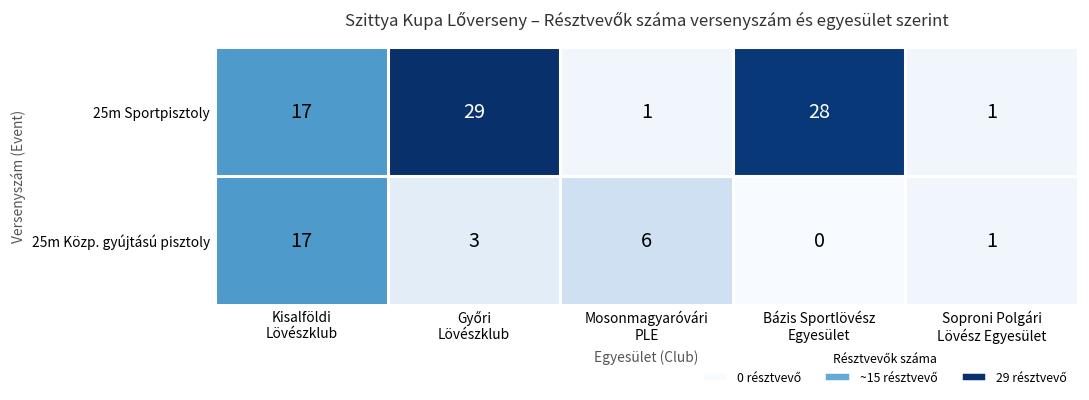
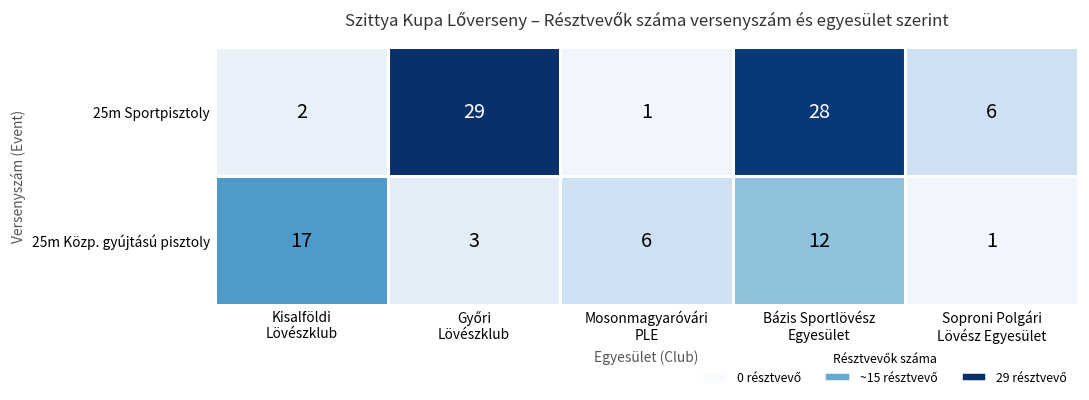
  {
    "25m Sportpisztoly": {
-     "Kisalföldi Lövészklub": 17,
+     "Kisalföldi Lövészklub": 2,
      "Győri Lövészklub": 29,
      "Mosonmagyaróvári PLE": 1,
      "Bázis Sportlövész Egyesület": 28,
-     "Soproni Polgári Lövész Egyesület": 1
+     "Soproni Polgári Lövész Egyesület": 6
    },
    "25m Közp. gyújtású pisztoly": {
      "Kisalföldi Lövészklub": 17,
      "Győri Lövészklub": 3,
      "Mosonmagyaróvári PLE": 6,
-     "Bázis Sportlövész Egyesület": 0,
+     "Bázis Sportlövész Egyesület": 12,
      "Soproni Polgári Lövész Egyesület": 1
    }
  }
